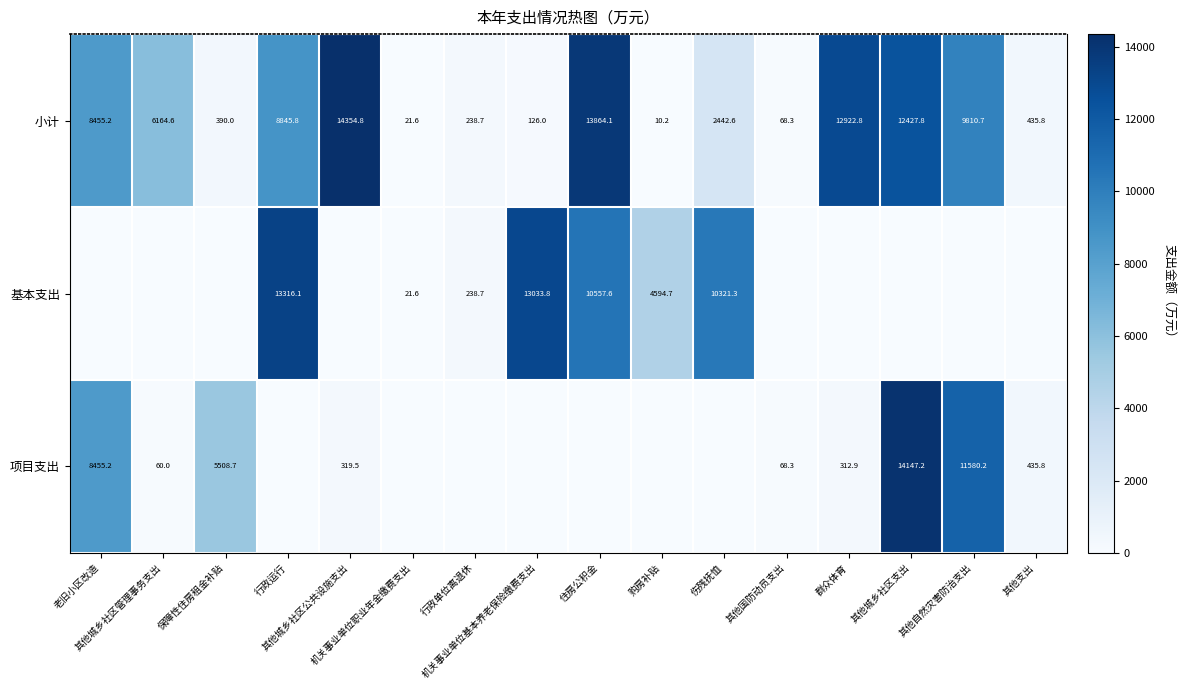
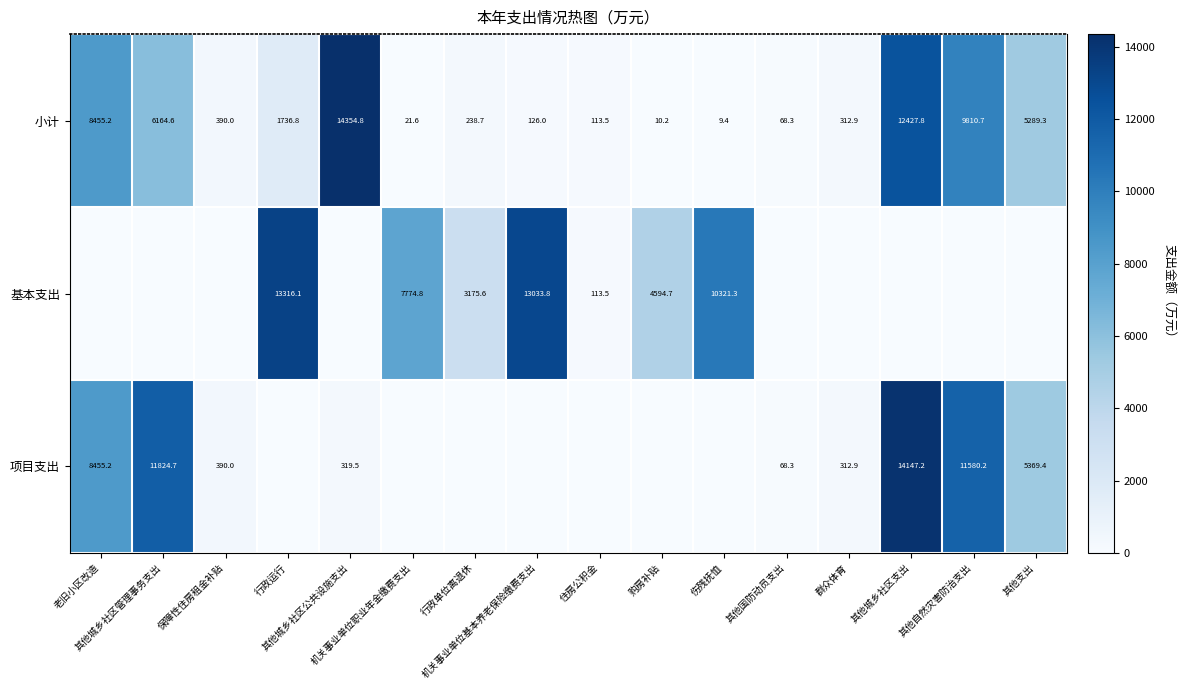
  {
    "小计": {
      "老旧小区改造": 8455.2,
      "其他城乡社区管理事务支出": 6164.6,
      "保障性住房租金补贴": 390.0,
-     "行政运行": 8845.8,
+     "行政运行": 1736.8,
      "其他城乡社区公共设施支出": 14354.8,
      "机关事业单位职业年金缴费支出": 21.6,
      "行政单位离退休": 238.7,
      "机关事业单位基本养老保险缴费支出": 126.0,
-     "住房公积金": 13864.1,
+     "住房公积金": 113.5,
      "购房补贴": 10.2,
-     "伤残抚恤": 2442.6,
+     "伤残抚恤": 9.4,
      "其他国防动员支出": 68.3,
-     "群众体育": 12922.8,
+     "群众体育": 312.9,
      "其他城乡社区支出": 12427.8,
      "其他自然灾害防治支出": 9810.7,
-     "其他支出": 435.8
+     "其他支出": 5289.3
    },
    "基本支出": {
      "行政运行": 13316.1,
-     "机关事业单位职业年金缴费支出": 21.6,
-     "行政单位离退休": 238.7,
+     "机关事业单位职业年金缴费支出": 7774.8,
+     "行政单位离退休": 3175.6,
      "机关事业单位基本养老保险缴费支出": 13033.8,
-     "住房公积金": 10557.6,
+     "住房公积金": 113.5,
      "购房补贴": 4594.7,
      "伤残抚恤": 10321.3
    },
    "项目支出": {
      "老旧小区改造": 8455.2,
-     "其他城乡社区管理事务支出": 60.0,
-     "保障性住房租金补贴": 5508.7,
+     "其他城乡社区管理事务支出": 11824.7,
+     "保障性住房租金补贴": 390.0,
      "其他城乡社区公共设施支出": 319.5,
      "其他国防动员支出": 68.3,
      "群众体育": 312.9,
      "其他城乡社区支出": 14147.2,
      "其他自然灾害防治支出": 11580.2,
-     "其他支出": 435.8
+     "其他支出": 5369.4
    }
  }
